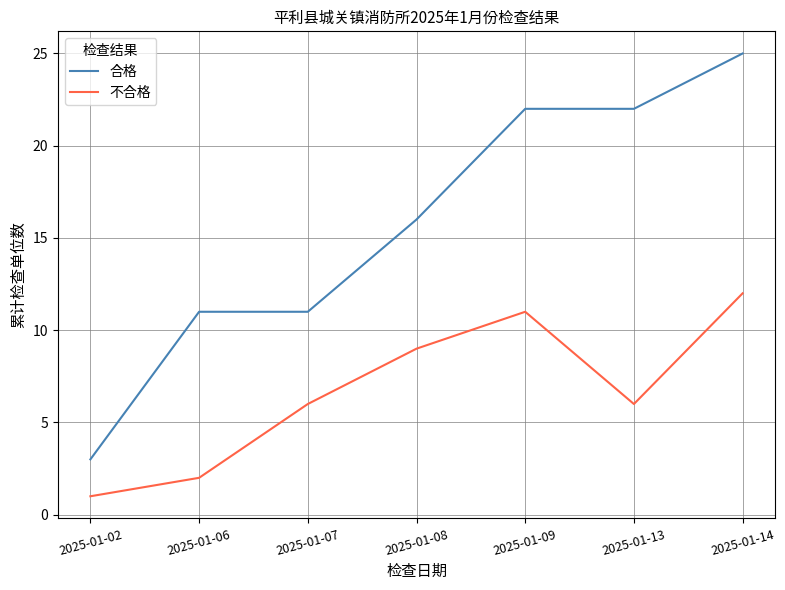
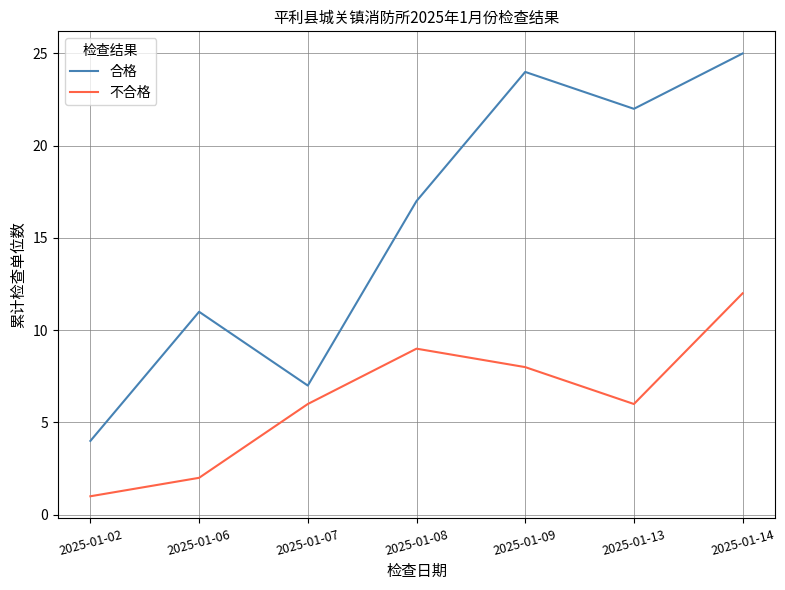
  {
    "合格": {
-     "2025-01-02": 3,
+     "2025-01-02": 4,
      "2025-01-06": 11,
-     "2025-01-07": 11,
-     "2025-01-08": 16,
-     "2025-01-09": 22,
+     "2025-01-07": 7,
+     "2025-01-08": 17,
+     "2025-01-09": 24,
      "2025-01-13": 22,
      "2025-01-14": 25
    },
    "不合格": {
      "2025-01-02": 1,
      "2025-01-06": 2,
      "2025-01-07": 6,
      "2025-01-08": 9,
-     "2025-01-09": 11,
+     "2025-01-09": 8,
      "2025-01-13": 6,
      "2025-01-14": 12
    }
  }
